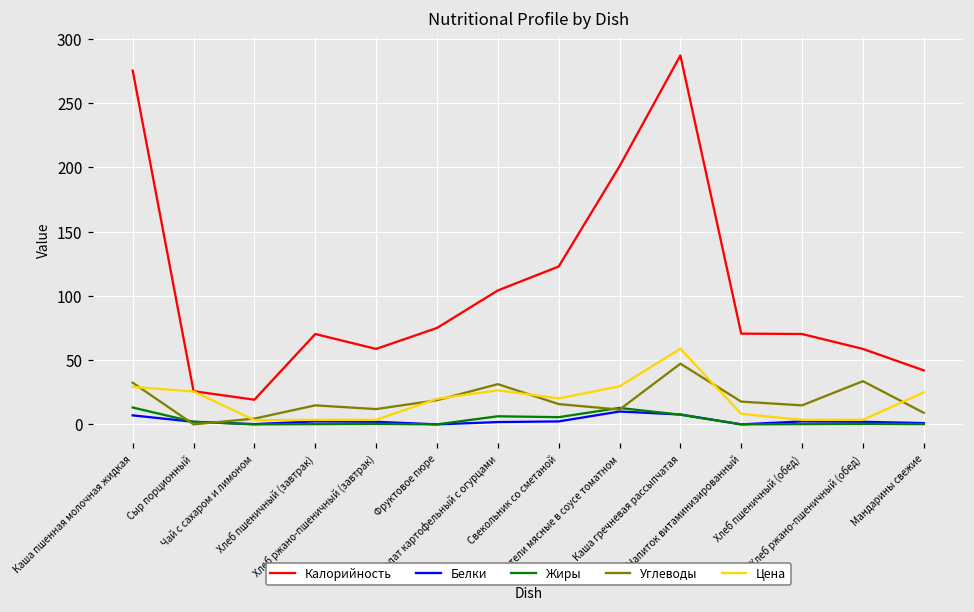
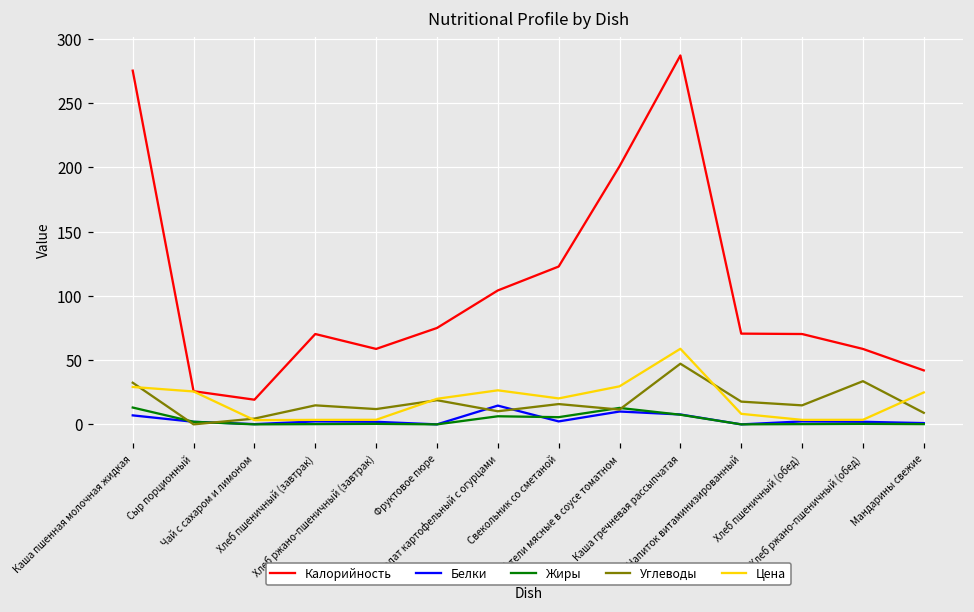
  {
    "Калорийность": {
      "Каша пшенная молочная жидкая": 275,
      "Чай с сахаром и лимоном": 19,
      "Хлеб пшеничный (завтрак)": 70,
      "Хлеб ржано-пшеничный (завтрак)": 59,
      "Фруктовое пюре": 75,
      "Салат картофельный с огурцами": 104,
      "Свекольник со сметаной": 123,
      "Тефтели мясные в соусе томатном": 201,
      "Каша гречневая рассыпчатая": 287,
      "Напиток витаминизированный": 71,
      "Хлеб пшеничный (обед)": 70,
      "Хлеб ржано-пшеничный (обед)": 59,
      "Мандарины свежие": 42
    },
    "Белки": {
      "Каша пшенная молочная жидкая": 7,
-     "Салат картофельный с огурцами": 2,
+     "Салат картофельный с огурцами": 15,
      "Свекольник со сметаной": 2
    },
    "Жиры": {
      "Каша пшенная молочная жидкая": 13,
      "Салат картофельный с огурцами": 6,
      "Свекольник со сметаной": 6
    },
    "Углеводы": {
      "Каша пшенная молочная жидкая": 32,
      "Хлеб пшеничный (завтрак)": 15,
      "Хлеб ржано-пшеничный (завтрак)": 12,
-     "Салат картофельный с огурцами": 31,
+     "Салат картофельный с огурцами": 10,
      "Свекольник со сметаной": 16,
      "Каша гречневая рассыпчатая": 47,
      "Напиток витаминизированный": 18,
      "Хлеб пшеничный (обед)": 15,
      "Хлеб ржано-пшеничный (обед)": 34,
      "Мандарины свежие": 9
    },
    "Цена": {
      "Каша пшенная молочная жидкая": 29,
      "Салат картофельный с огурцами": 27,
      "Свекольник со сметаной": 20,
      "Тефтели мясные в соусе томатном": 30,
      "Каша гречневая рассыпчатая": 59,
      "Напиток витаминизированный": 8,
      "Мандарины свежие": 25
    }
  }
